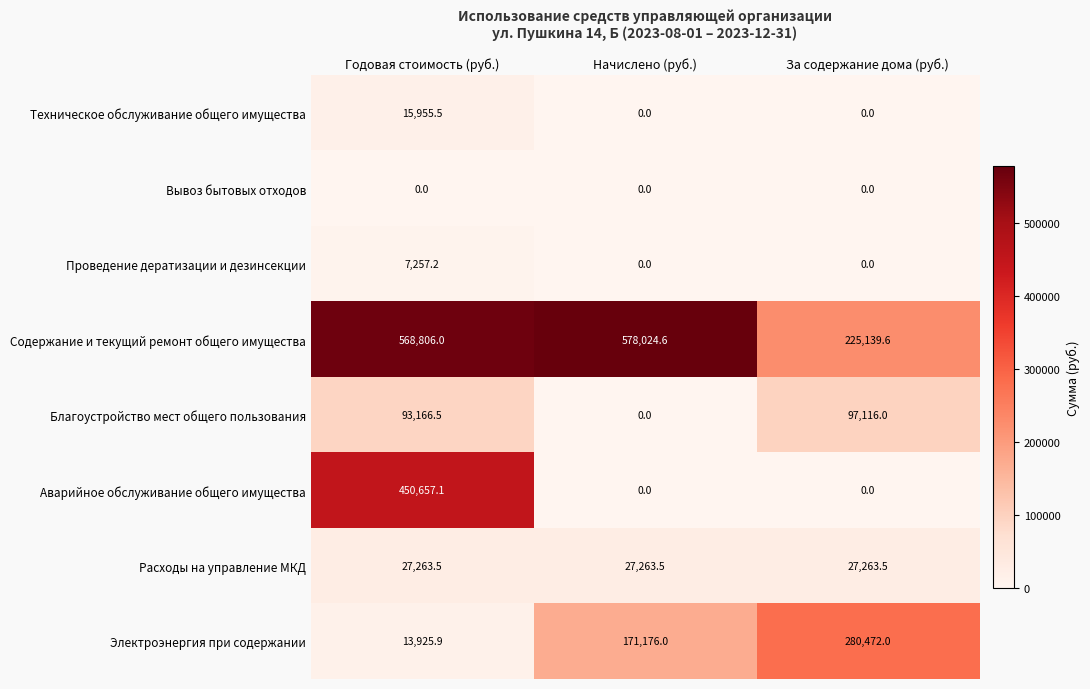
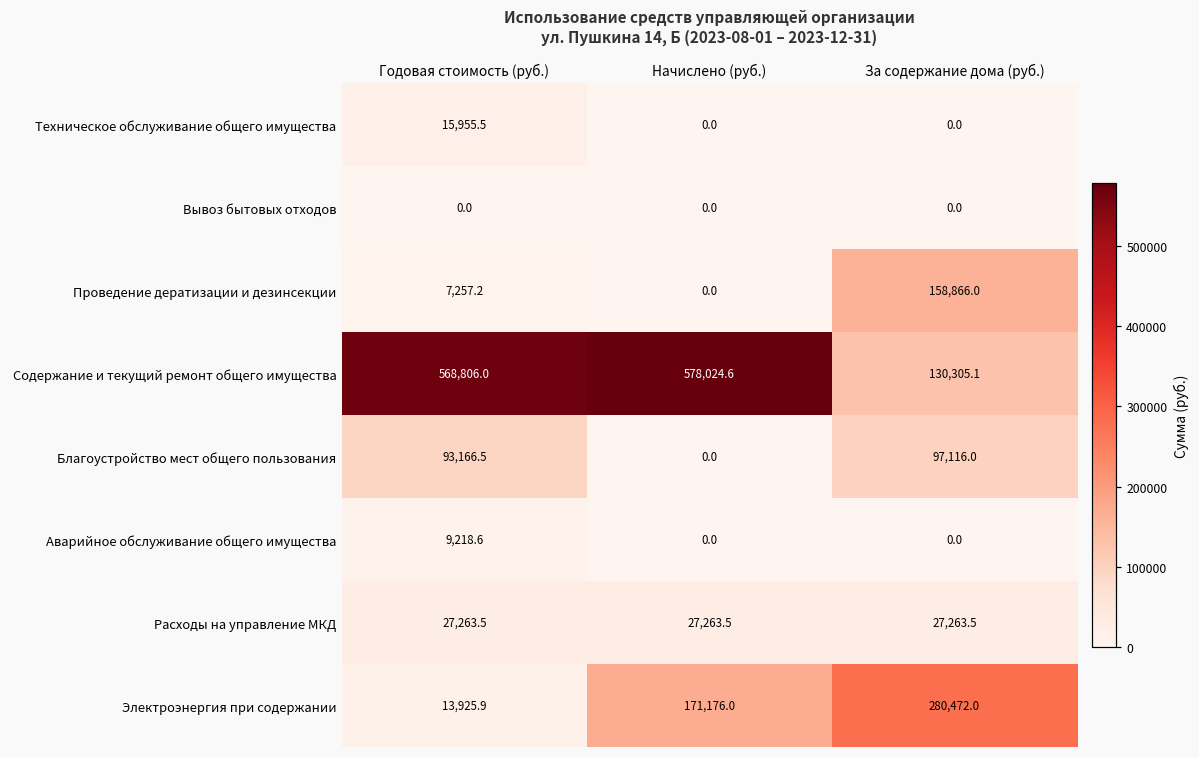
  {
    "Техническое обслуживание общего имущества": {
      "Годовая стоимость (руб.)": "15,955.5",
      "Начислено (руб.)": "0.0",
      "За содержание дома (руб.)": "0.0"
    },
    "Вывоз бытовых отходов": {
      "Годовая стоимость (руб.)": "0.0",
      "Начислено (руб.)": "0.0",
      "За содержание дома (руб.)": "0.0"
    },
    "Проведение дератизации и дезинсекции": {
      "Годовая стоимость (руб.)": "7,257.2",
      "Начислено (руб.)": "0.0",
-     "За содержание дома (руб.)": "0.0"
+     "За содержание дома (руб.)": "158,866.0"
    },
    "Содержание и текущий ремонт общего имущества": {
      "Годовая стоимость (руб.)": "568,806.0",
      "Начислено (руб.)": "578,024.6",
-     "За содержание дома (руб.)": "225,139.6"
+     "За содержание дома (руб.)": "130,305.1"
    },
    "Благоустройство мест общего пользования": {
      "Годовая стоимость (руб.)": "93,166.5",
      "Начислено (руб.)": "0.0",
      "За содержание дома (руб.)": "97,116.0"
    },
    "Аварийное обслуживание общего имущества": {
-     "Годовая стоимость (руб.)": "450,657.1",
+     "Годовая стоимость (руб.)": "9,218.6",
      "Начислено (руб.)": "0.0",
      "За содержание дома (руб.)": "0.0"
    },
    "Расходы на управление МКД": {
      "Годовая стоимость (руб.)": "27,263.5",
      "Начислено (руб.)": "27,263.5",
      "За содержание дома (руб.)": "27,263.5"
    },
    "Электроэнергия при содержании": {
      "Годовая стоимость (руб.)": "13,925.9",
      "Начислено (руб.)": "171,176.0",
      "За содержание дома (руб.)": "280,472.0"
    }
  }
